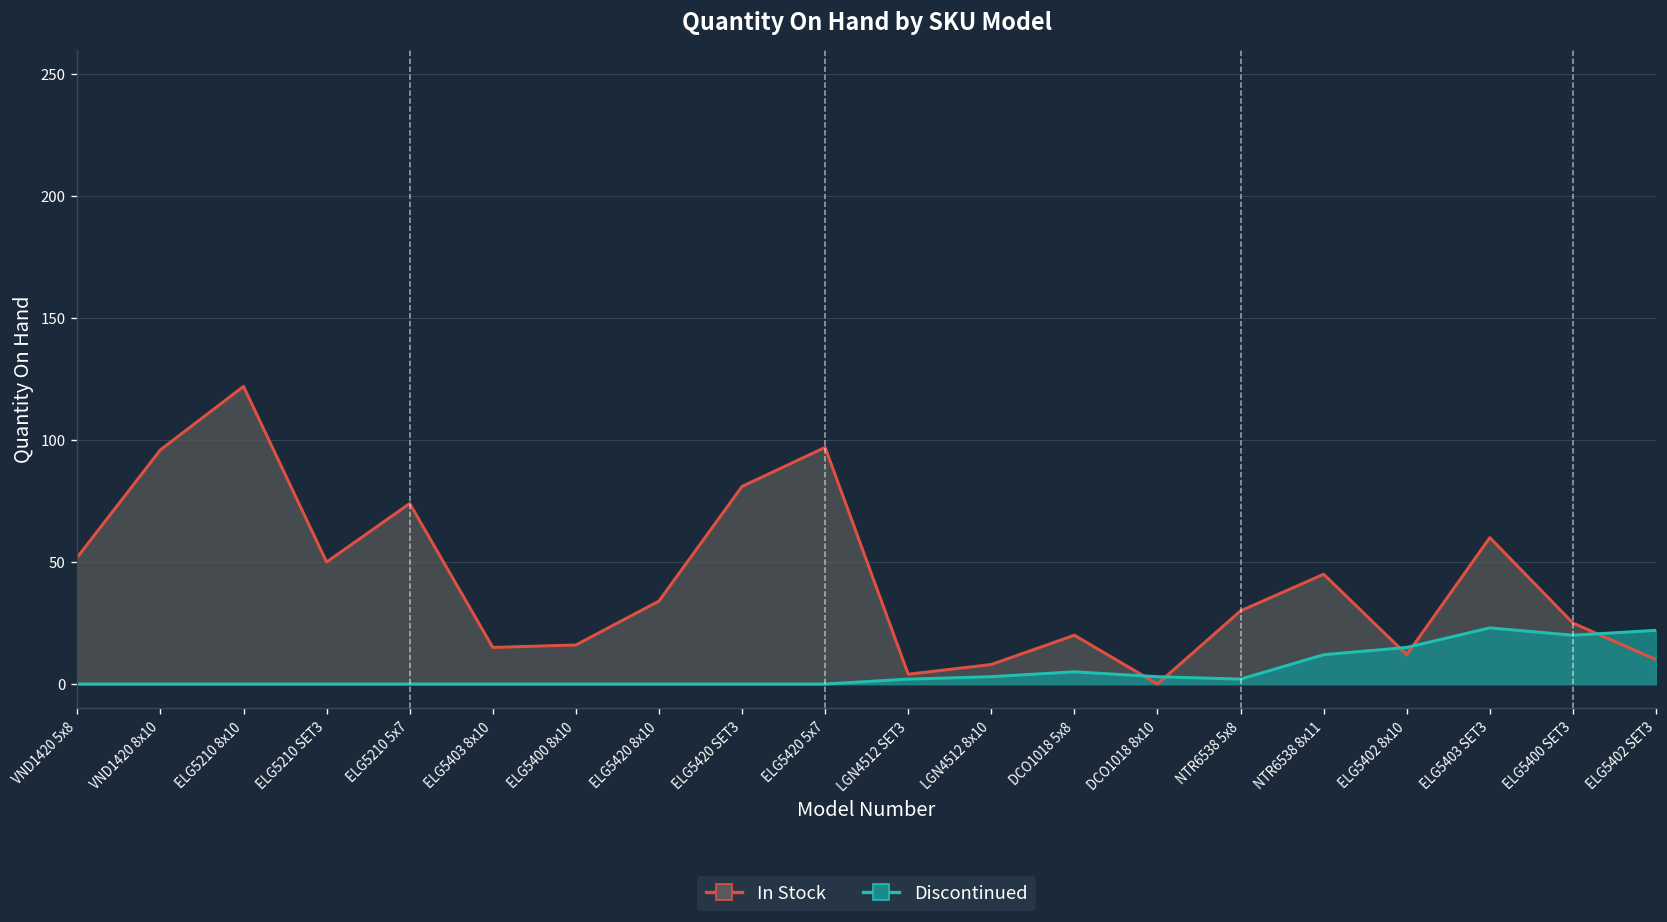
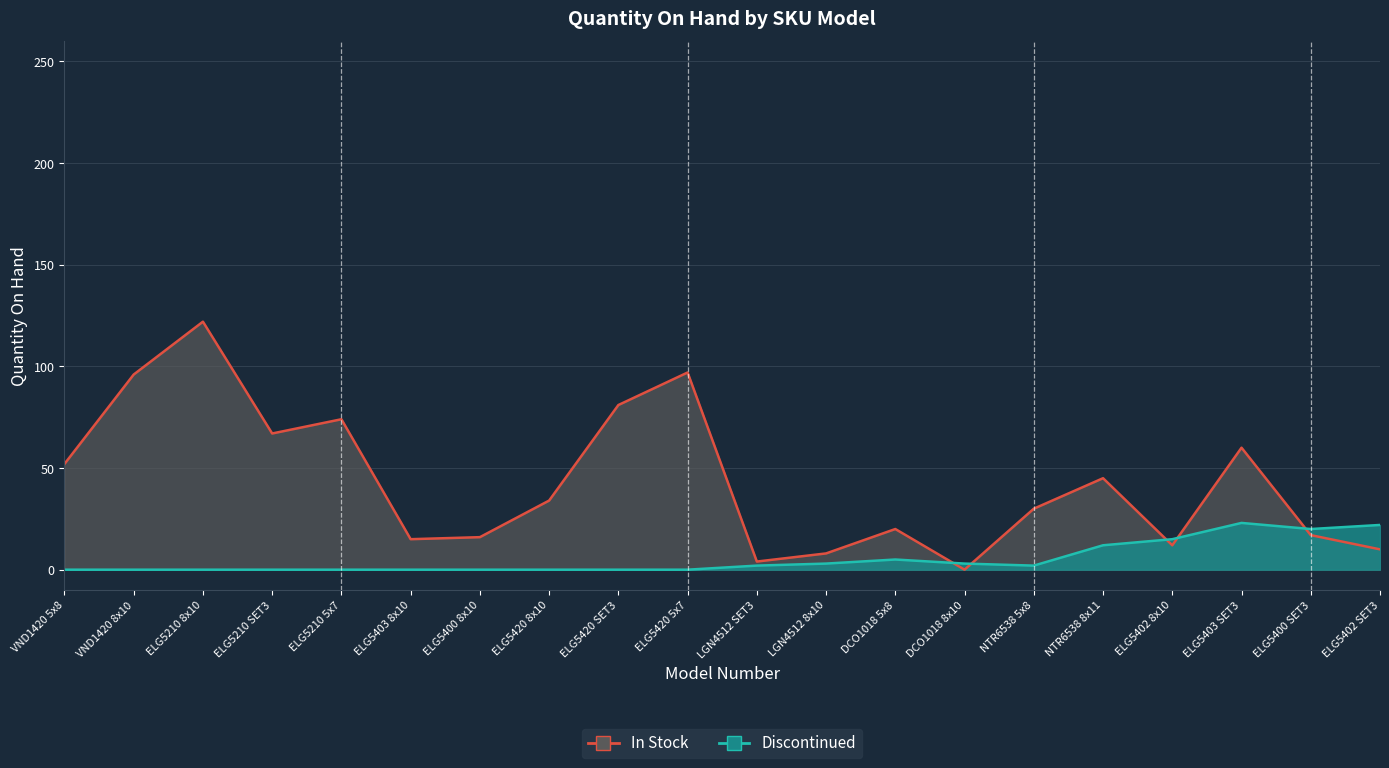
  {
    "In Stock": {
      "VND1420 5x8": 52,
      "VND1420 8x10": 96,
      "ELG5210 8x10": 122,
-     "ELG5210 SET3": 50,
+     "ELG5210 SET3": 67,
      "ELG5210 5x7": 74,
      "ELG5403 8x10": 15,
      "ELG5400 8x10": 16,
      "ELG5420 8x10": 34,
      "ELG5420 SET3": 81,
      "ELG5420 5x7": 97,
      "LGN4512 SET3": 4,
      "LGN4512 8x10": 8,
      "DCO1018 5x8": 20,
      "DCO1018 8x10": 0,
      "NTR6538 5x8": 30,
      "NTR6538 8x11": 45,
      "ELG5402 8x10": 12,
      "ELG5403 SET3": 60,
-     "ELG5400 SET3": 25,
+     "ELG5400 SET3": 17,
      "ELG5402 SET3": 10
    },
    "Discontinued": {
      "VND1420 5x8": 0,
      "VND1420 8x10": 0,
      "ELG5210 8x10": 0,
      "ELG5210 SET3": 0,
      "ELG5210 5x7": 0,
      "ELG5403 8x10": 0,
      "ELG5400 8x10": 0,
      "ELG5420 8x10": 0,
      "ELG5420 SET3": 0,
      "ELG5420 5x7": 0,
      "LGN4512 SET3": 2,
      "LGN4512 8x10": 3,
      "DCO1018 5x8": 5,
      "DCO1018 8x10": 3,
      "NTR6538 5x8": 2,
      "NTR6538 8x11": 12,
      "ELG5402 8x10": 15,
      "ELG5403 SET3": 23,
      "ELG5400 SET3": 20,
      "ELG5402 SET3": 22
    }
  }
